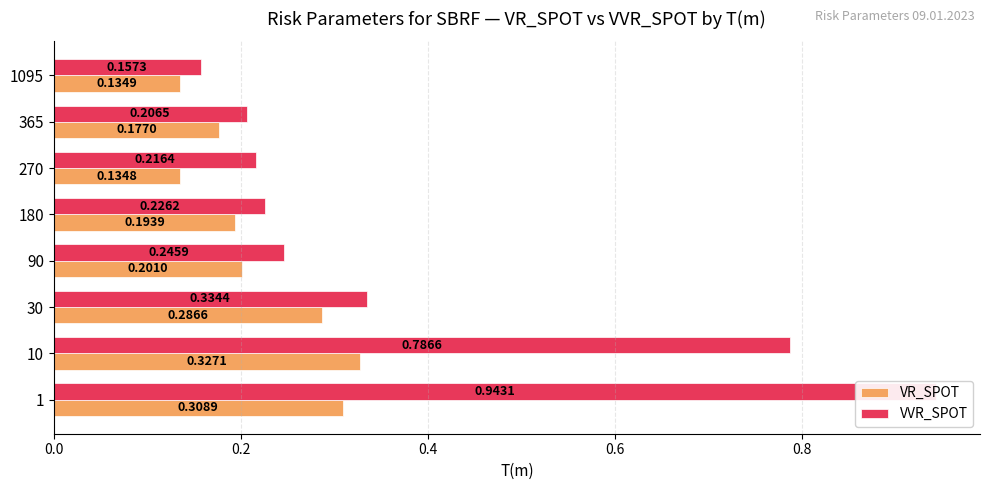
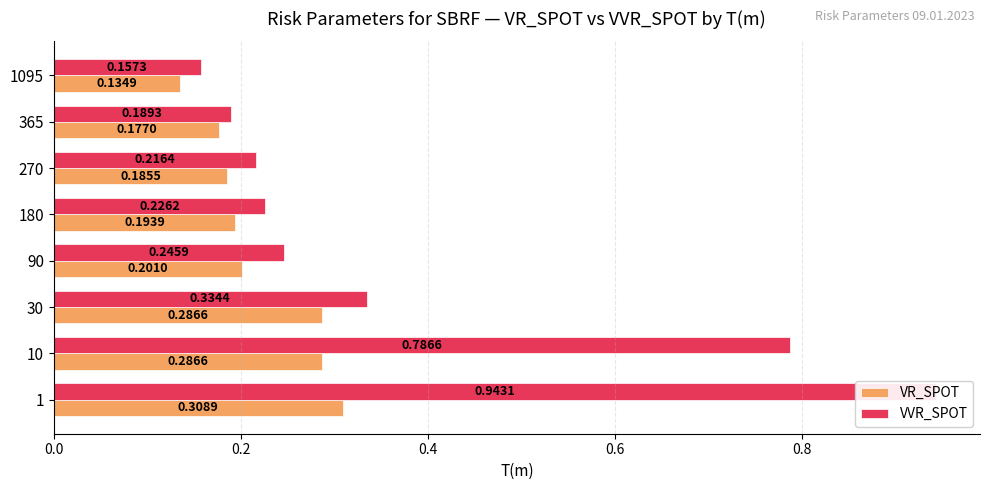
  {
    "VR_SPOT": {
      "1095": 0.1349,
      "365": 0.1770,
-     "270": 0.1348,
+     "270": 0.1855,
      "180": 0.1939,
      "90": 0.2010,
      "30": 0.2866,
-     "10": 0.3271,
+     "10": 0.2866,
      "1": 0.3089
    },
    "VVR_SPOT": {
      "1095": 0.1573,
-     "365": 0.2065,
+     "365": 0.1893,
      "270": 0.2164,
      "180": 0.2262,
      "90": 0.2459,
      "30": 0.3344,
      "10": 0.7866
    }
  }
